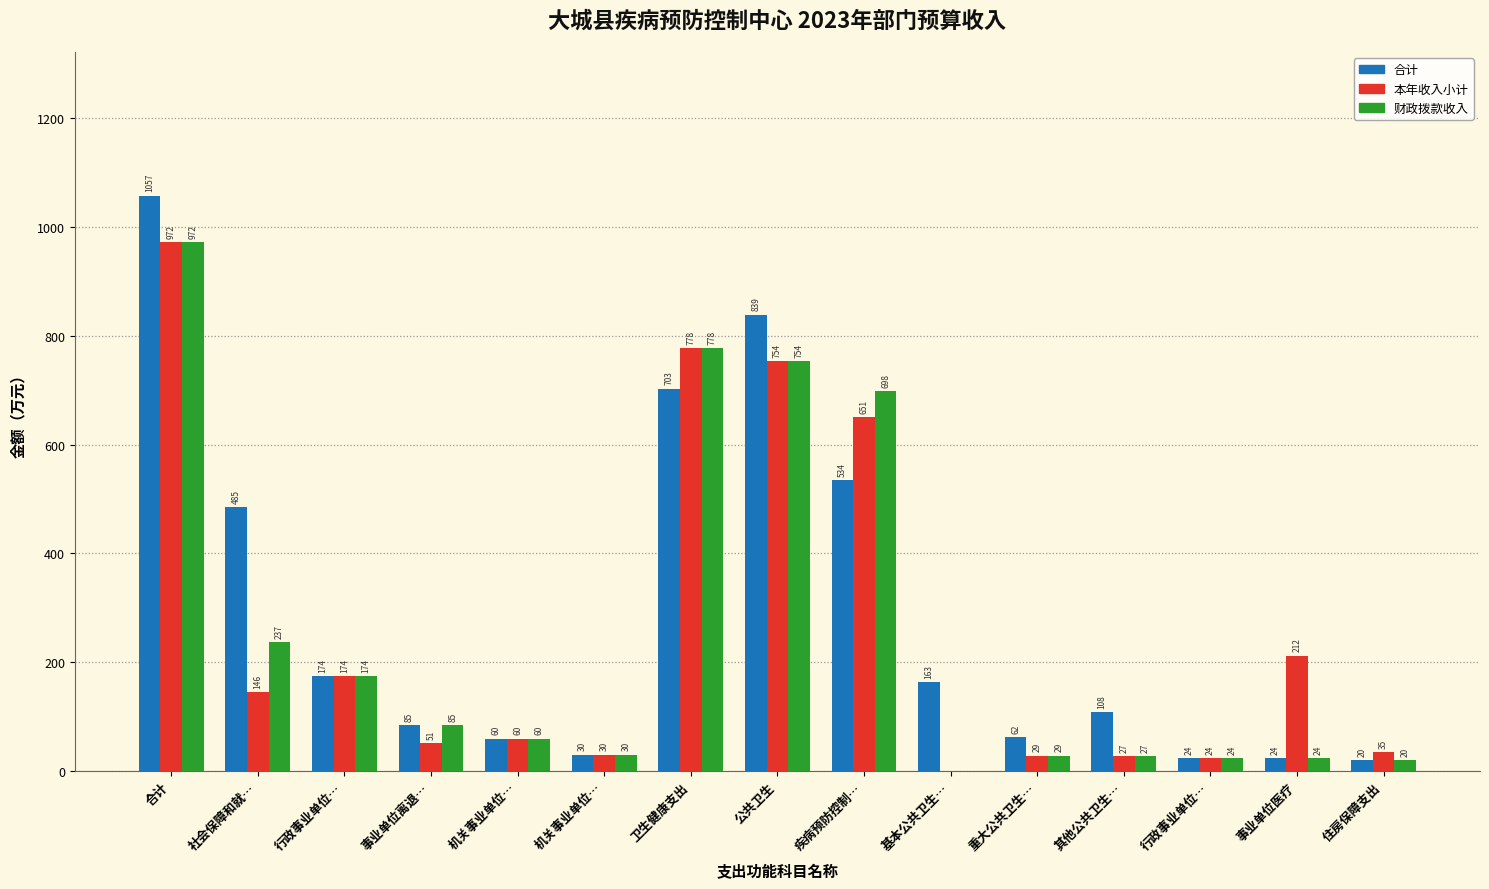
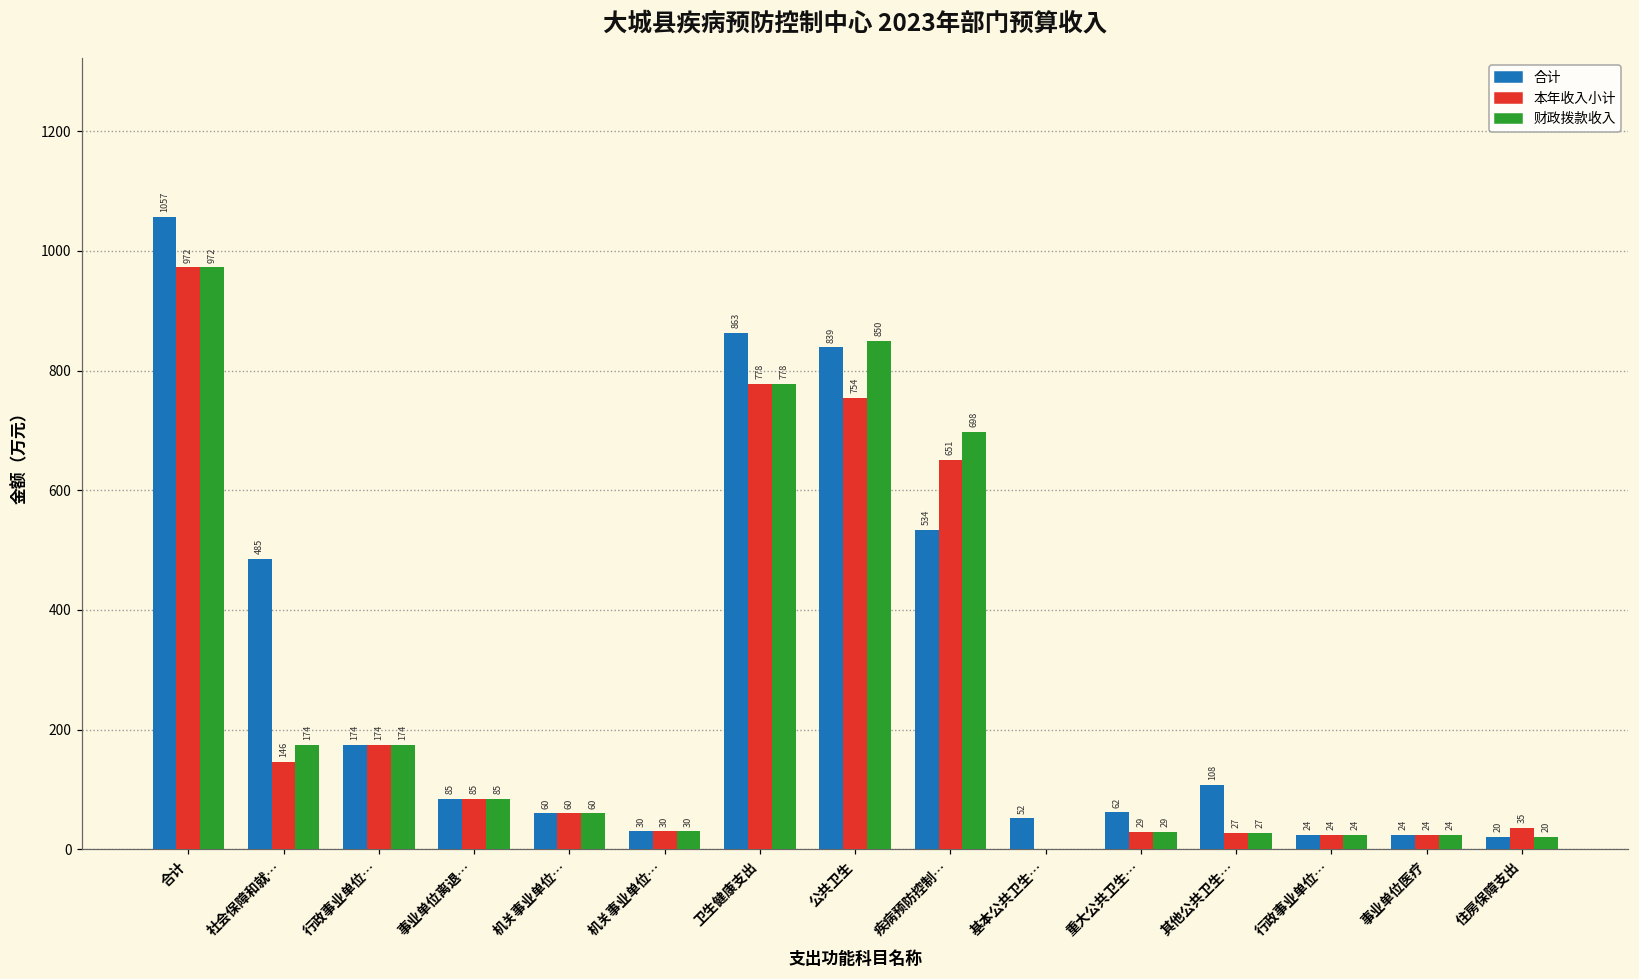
  {
    "合计": {
      "合计": 1057,
      "社会保障和就…": 485,
      "事业单位离退…": 85,
-     "卫生健康支出": 703,
+     "卫生健康支出": 863,
      "公共卫生": 839,
      "疾病预防控制…": 534,
-     "基本公共卫生…": 163,
+     "基本公共卫生…": 52,
      "重大公共卫生…": 62,
      "其他公共卫生…": 108,
      "事业单位医疗": 24,
      "住房保障支出": 20
    },
    "本年收入小计": {
      "合计": 972,
      "社会保障和就…": 146,
-     "事业单位离退…": 51,
+     "事业单位离退…": 85,
      "卫生健康支出": 778,
      "公共卫生": 754,
      "疾病预防控制…": 651,
      "重大公共卫生…": 29,
      "其他公共卫生…": 27,
-     "事业单位医疗": 212,
+     "事业单位医疗": 24,
      "住房保障支出": 35
    },
    "财政拨款收入": {
      "合计": 972,
-     "社会保障和就…": 237,
+     "社会保障和就…": 174,
      "事业单位离退…": 85,
      "卫生健康支出": 778,
-     "公共卫生": 754,
+     "公共卫生": 850,
      "疾病预防控制…": 698,
      "重大公共卫生…": 29,
      "其他公共卫生…": 27,
      "事业单位医疗": 24,
      "住房保障支出": 20
    }
  }
